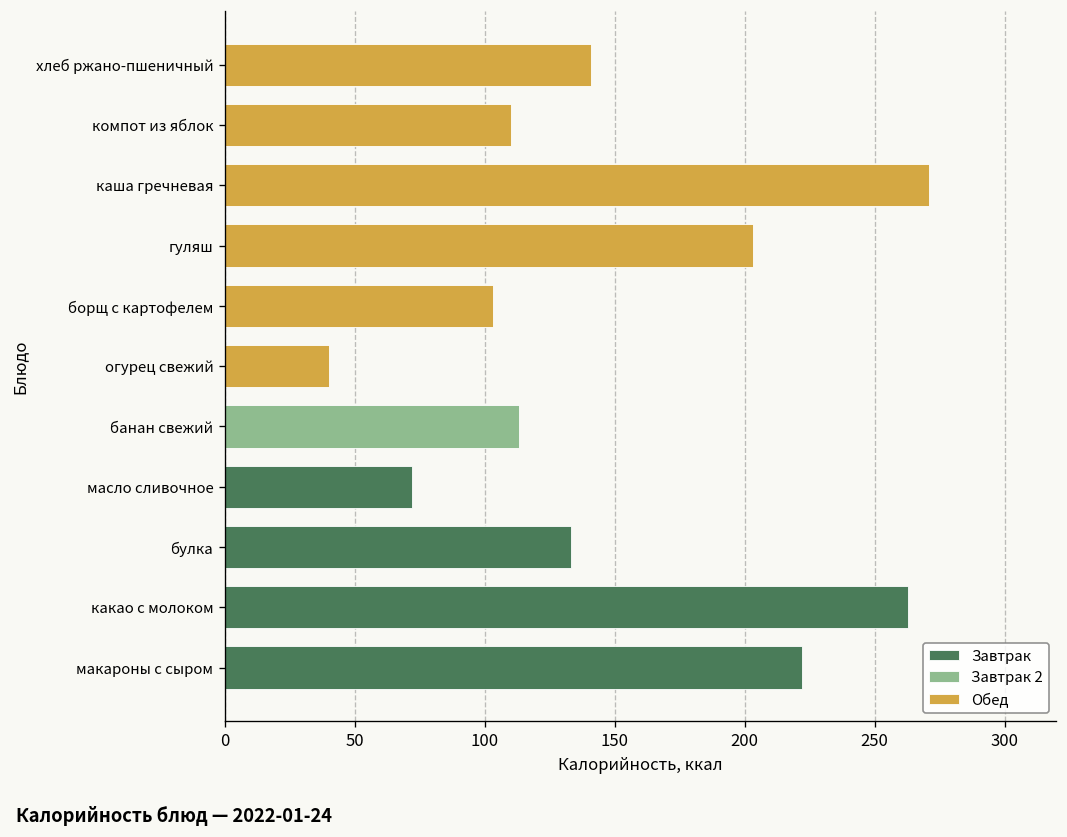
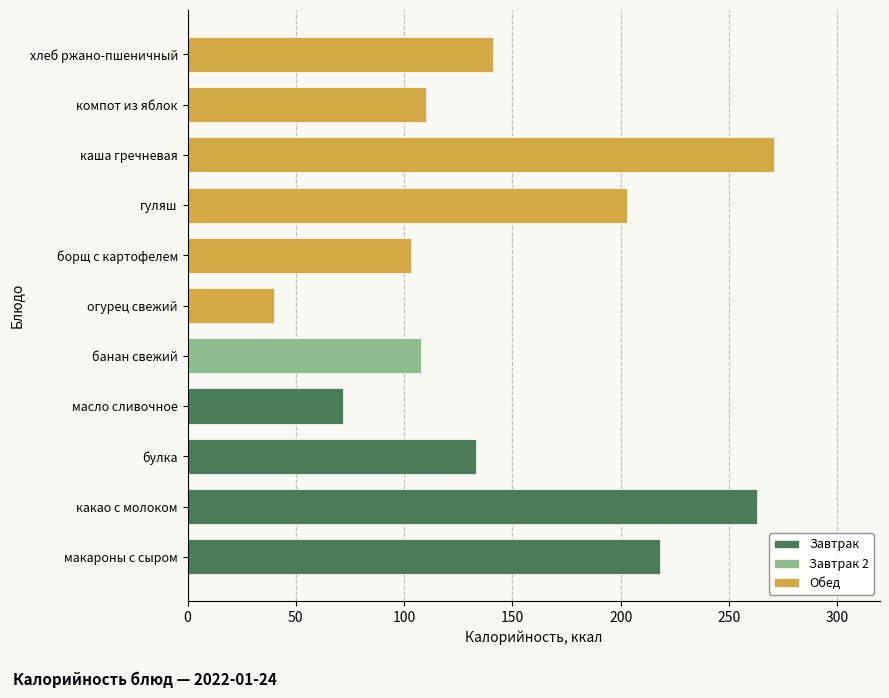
  {
    "Завтрак": {
      "масло сливочное": 72,
      "булка": 133,
      "какао с молоком": 263,
-     "макароны с сыром": 222
+     "макароны с сыром": 218
    },
    "Завтрак 2": {
-     "банан свежий": 113
+     "банан свежий": 108
    },
    "Обед": {
      "хлеб ржано-пшеничный": 141,
      "компот из яблок": 110,
      "каша гречневая": 271,
      "гуляш": 203,
      "борщ с картофелем": 103,
      "огурец свежий": 40
    }
  }
